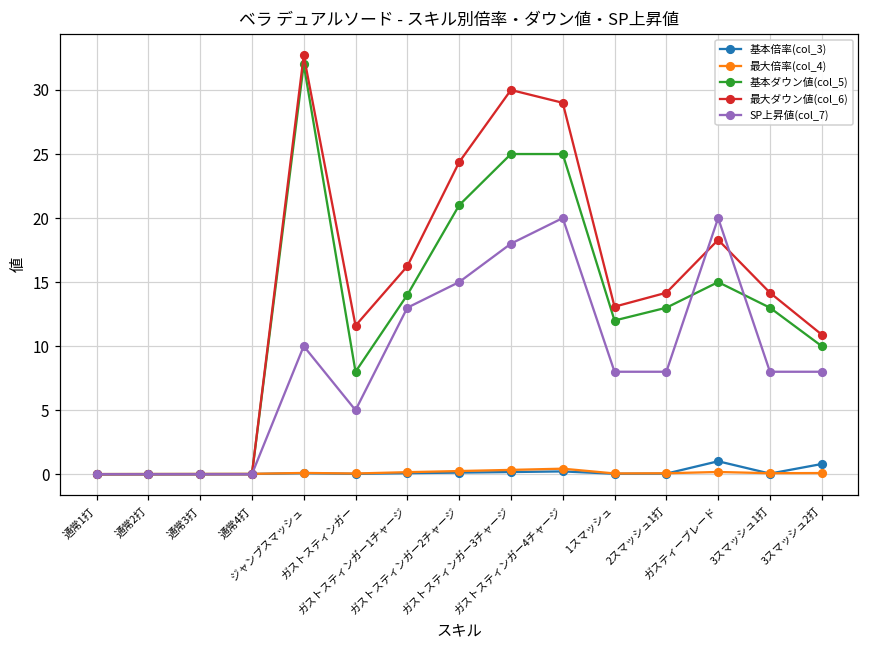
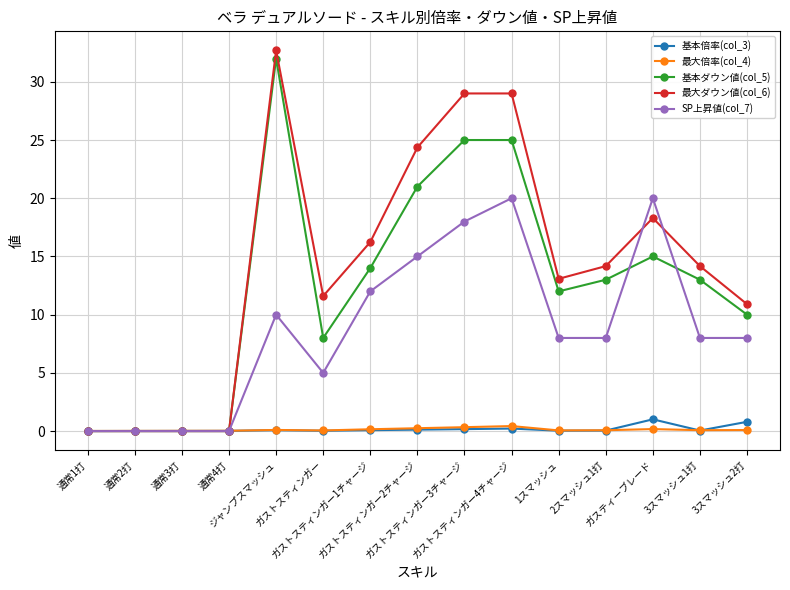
  {
    "基本倍率(col_3)": {
      "ガスティーブレード": 1,
      "3スマッシュ2打": 1
    },
    "最大倍率(col_4)": {
      "ガスティーブレード": 0,
      "3スマッシュ2打": 0
    },
    "基本ダウン値(col_5)": {
      "ジャンプスマッシュ": 32,
      "ガストスティンガー": 8,
      "ガストスティンガー1チャージ": 14,
      "ガストスティンガー2チャージ": 21,
      "ガストスティンガー3チャージ": 25,
      "ガストスティンガー4チャージ": 25,
      "1スマッシュ": 12,
      "2スマッシュ1打": 13,
      "ガスティーブレード": 15,
      "3スマッシュ1打": 13,
      "3スマッシュ2打": 10
    },
    "最大ダウン値(col_6)": {
      "ジャンプスマッシュ": 32.7,
      "ガストスティンガー": 11.6,
      "ガストスティンガー1チャージ": 16.2,
      "ガストスティンガー2チャージ": 24.4,
-     "ガストスティンガー3チャージ": 30,
+     "ガストスティンガー3チャージ": 29,
      "ガストスティンガー4チャージ": 29,
      "1スマッシュ": 13,
      "2スマッシュ1打": 14,
      "ガスティーブレード": 18.3,
      "3スマッシュ1打": 14,
      "3スマッシュ2打": 11
    },
    "SP上昇値(col_7)": {
      "ジャンプスマッシュ": 10,
      "ガストスティンガー": 5,
-     "ガストスティンガー1チャージ": 13,
+     "ガストスティンガー1チャージ": 12,
      "ガストスティンガー2チャージ": 15,
      "ガストスティンガー3チャージ": 18,
      "ガストスティンガー4チャージ": 20,
      "1スマッシュ": 8,
      "2スマッシュ1打": 8,
      "ガスティーブレード": 20,
      "3スマッシュ1打": 8,
      "3スマッシュ2打": 8
    }
  }
